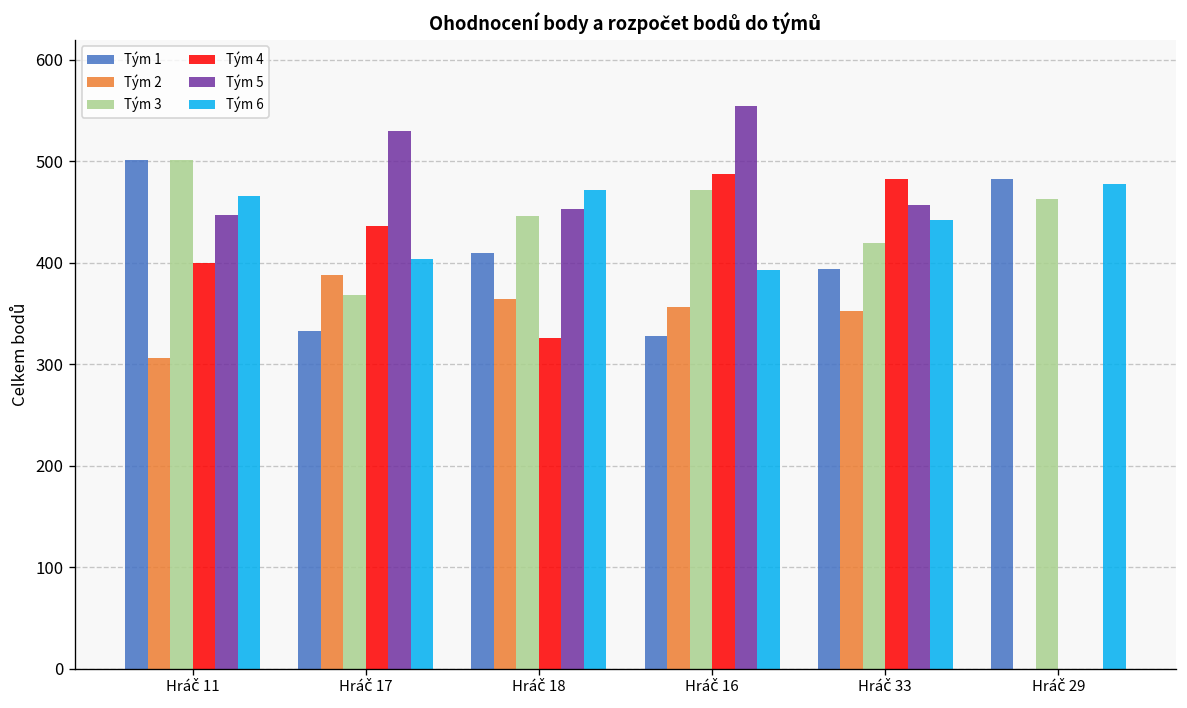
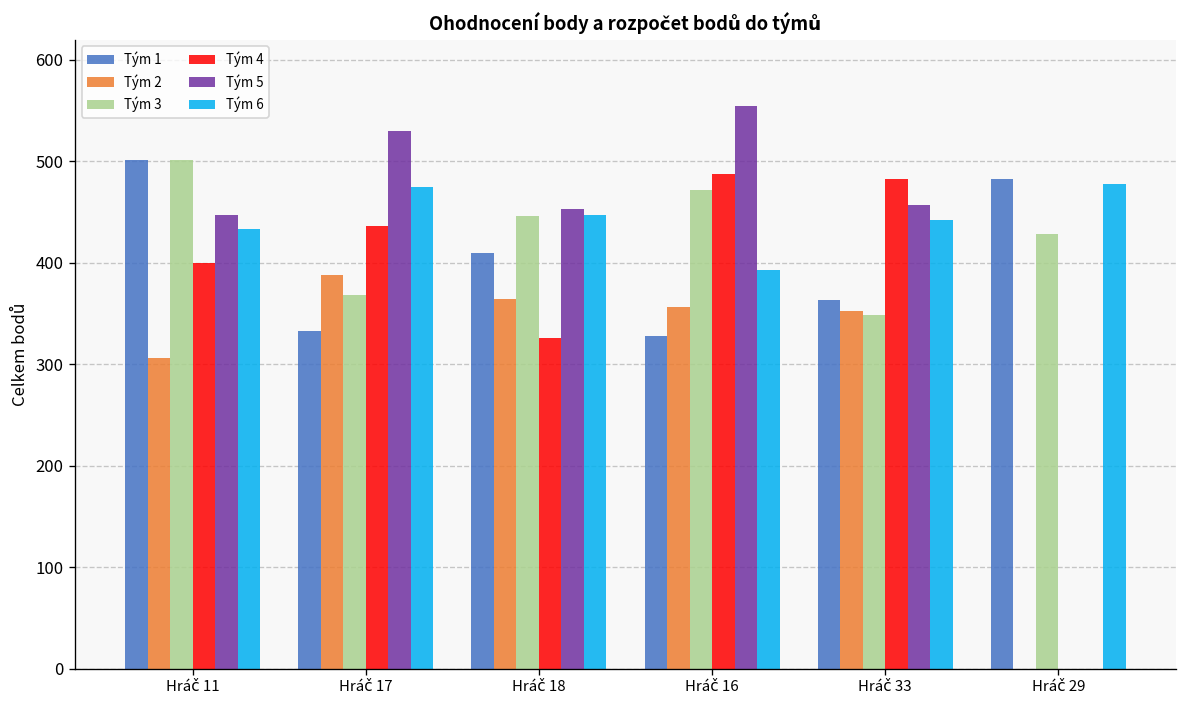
  {
    "Tým 1": {
      "Hráč 11": 500,
      "Hráč 17": 330,
      "Hráč 18": 410,
      "Hráč 16": 330,
-     "Hráč 33": 390,
+     "Hráč 33": 360,
      "Hráč 29": 480
    },
    "Tým 3": {
      "Hráč 11": 500,
      "Hráč 17": 370,
      "Hráč 18": 450,
      "Hráč 16": 470,
-     "Hráč 33": 420,
-     "Hráč 29": 460
+     "Hráč 33": 350,
+     "Hráč 29": 430
    },
    "Tým 6": {
-     "Hráč 11": 470,
-     "Hráč 17": 400,
-     "Hráč 18": 470,
+     "Hráč 11": 430,
+     "Hráč 17": 470,
+     "Hráč 18": 450,
      "Hráč 16": 390,
      "Hráč 33": 440,
      "Hráč 29": 480
    }
  }
